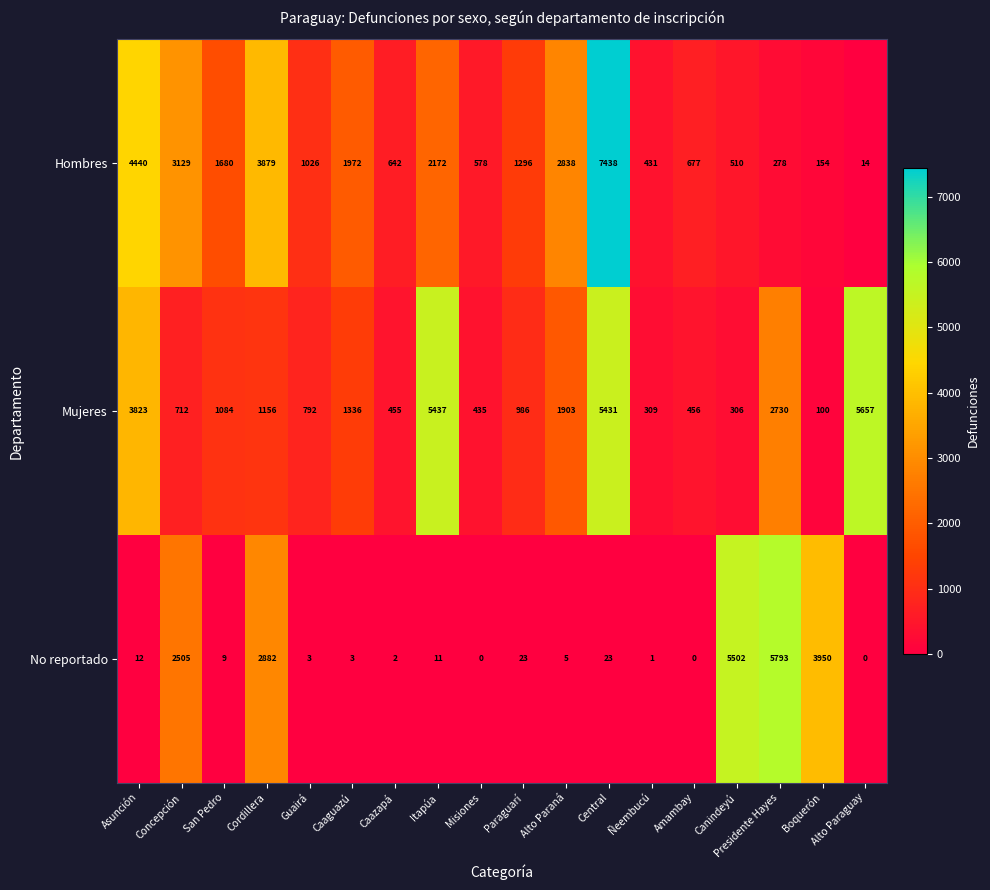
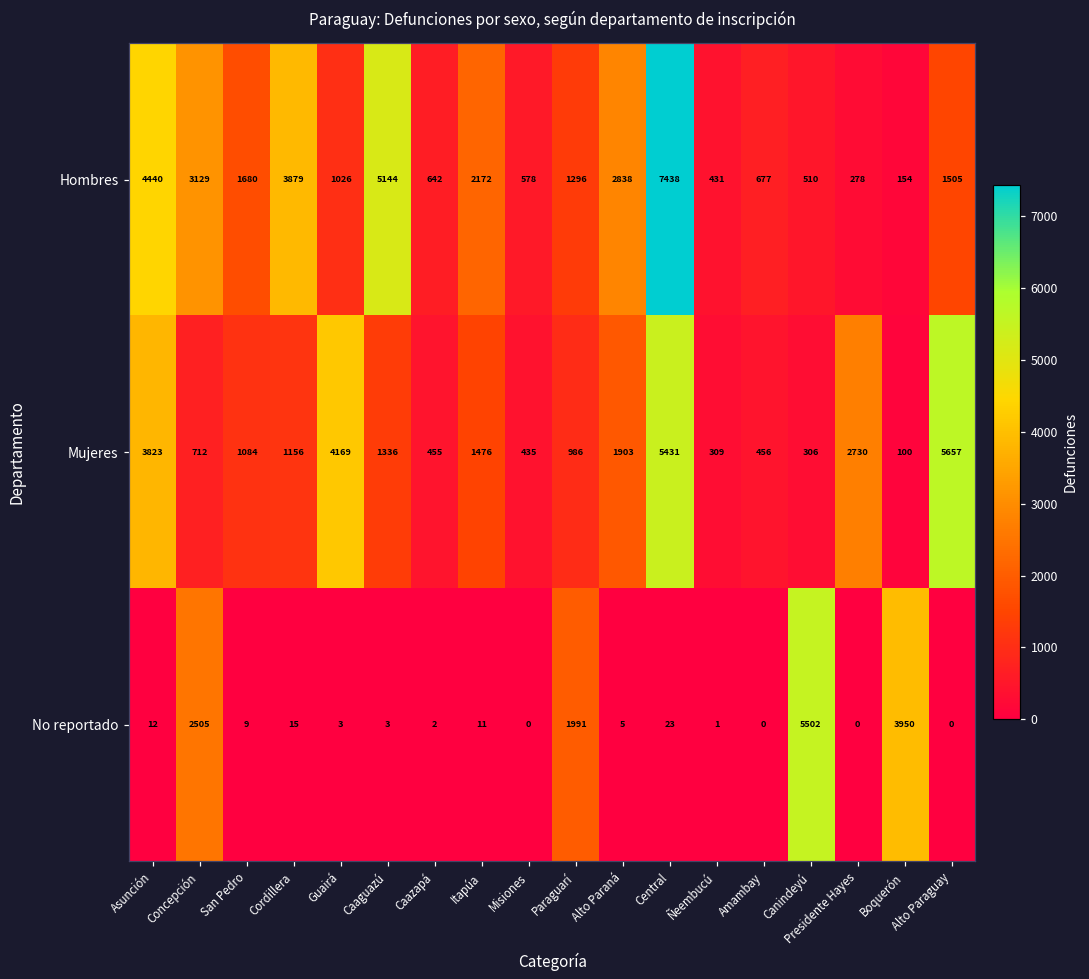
  {
    "Hombres": {
      "Asunción": 4440,
      "Concepción": 3129,
      "San Pedro": 1680,
      "Cordillera": 3879,
      "Guairá": 1026,
-     "Caaguazú": 1972,
+     "Caaguazú": 5144,
      "Caazapá": 642,
      "Itapúa": 2172,
      "Misiones": 578,
      "Paraguarí": 1296,
      "Alto Paraná": 2838,
      "Central": 7438,
      "Ñeembucú": 431,
      "Amambay": 677,
      "Canindeyú": 510,
      "Presidente Hayes": 278,
      "Boquerón": 154,
-     "Alto Paraguay": 14
+     "Alto Paraguay": 1505
    },
    "Mujeres": {
      "Asunción": 3823,
      "Concepción": 712,
      "San Pedro": 1084,
      "Cordillera": 1156,
-     "Guairá": 792,
+     "Guairá": 4169,
      "Caaguazú": 1336,
      "Caazapá": 455,
-     "Itapúa": 5437,
+     "Itapúa": 1476,
      "Misiones": 435,
      "Paraguarí": 986,
      "Alto Paraná": 1903,
      "Central": 5431,
      "Ñeembucú": 309,
      "Amambay": 456,
      "Canindeyú": 306,
      "Presidente Hayes": 2730,
      "Boquerón": 100,
      "Alto Paraguay": 5657
    },
    "No reportado": {
      "Asunción": 12,
      "Concepción": 2505,
      "San Pedro": 9,
-     "Cordillera": 2882,
+     "Cordillera": 15,
      "Guairá": 3,
      "Caaguazú": 3,
      "Caazapá": 2,
      "Itapúa": 11,
      "Misiones": 0,
-     "Paraguarí": 23,
+     "Paraguarí": 1991,
      "Alto Paraná": 5,
      "Central": 23,
      "Ñeembucú": 1,
      "Amambay": 0,
      "Canindeyú": 5502,
-     "Presidente Hayes": 5793,
+     "Presidente Hayes": 0,
      "Boquerón": 3950,
      "Alto Paraguay": 0
    }
  }
